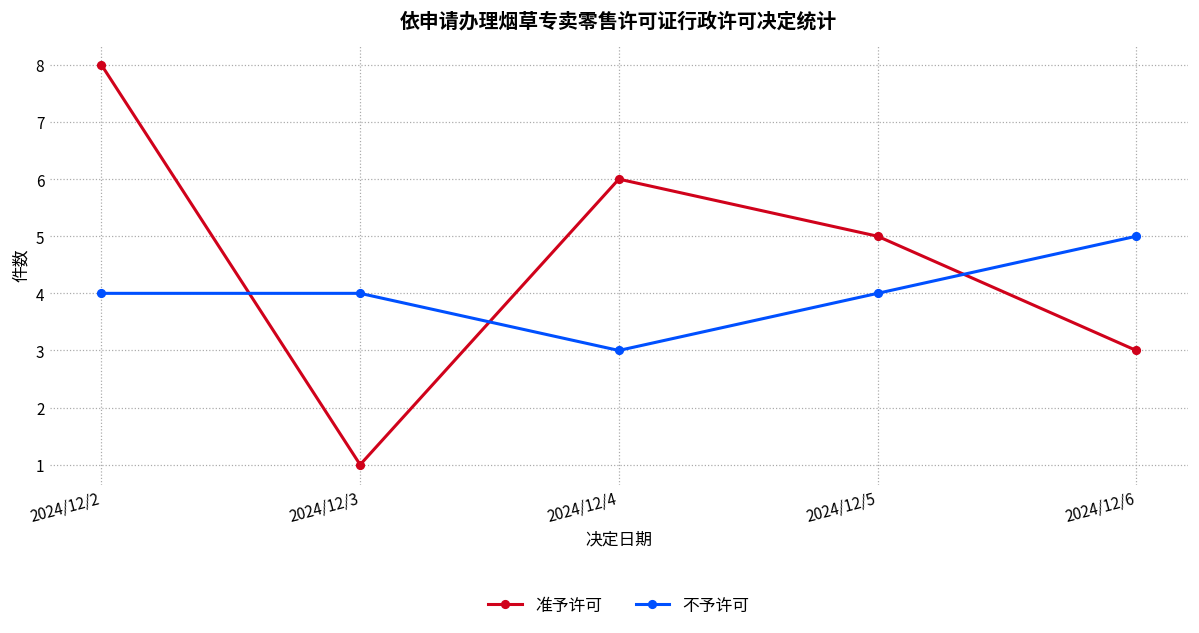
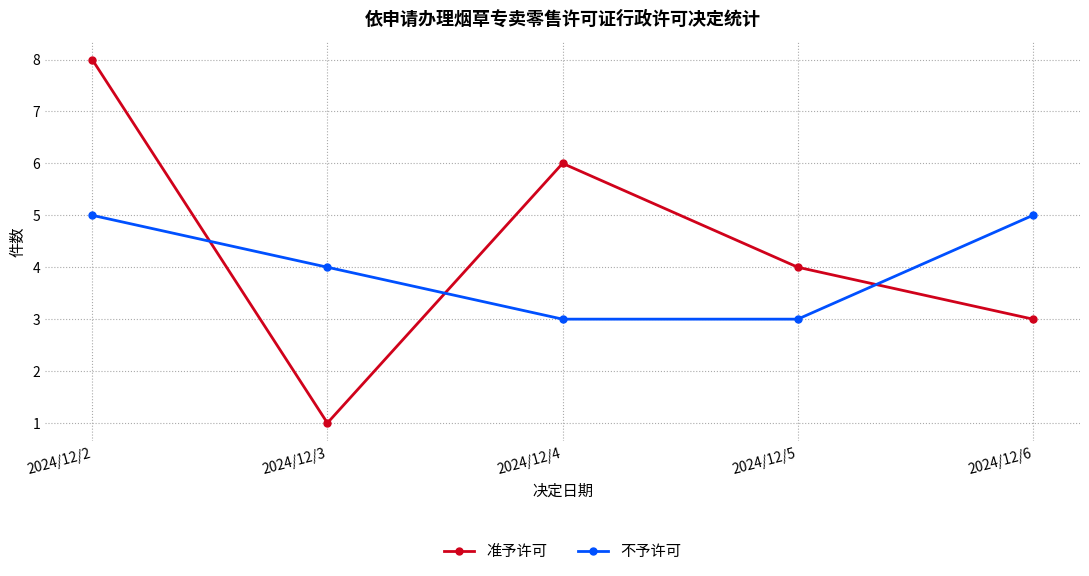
  {
    "准予许可": {
      "2024/12/2": 8,
      "2024/12/3": 1,
      "2024/12/4": 6,
-     "2024/12/5": 5,
+     "2024/12/5": 4,
      "2024/12/6": 3
    },
    "不予许可": {
-     "2024/12/2": 4,
+     "2024/12/2": 5,
      "2024/12/3": 4,
      "2024/12/4": 3,
-     "2024/12/5": 4,
+     "2024/12/5": 3,
      "2024/12/6": 5
    }
  }
